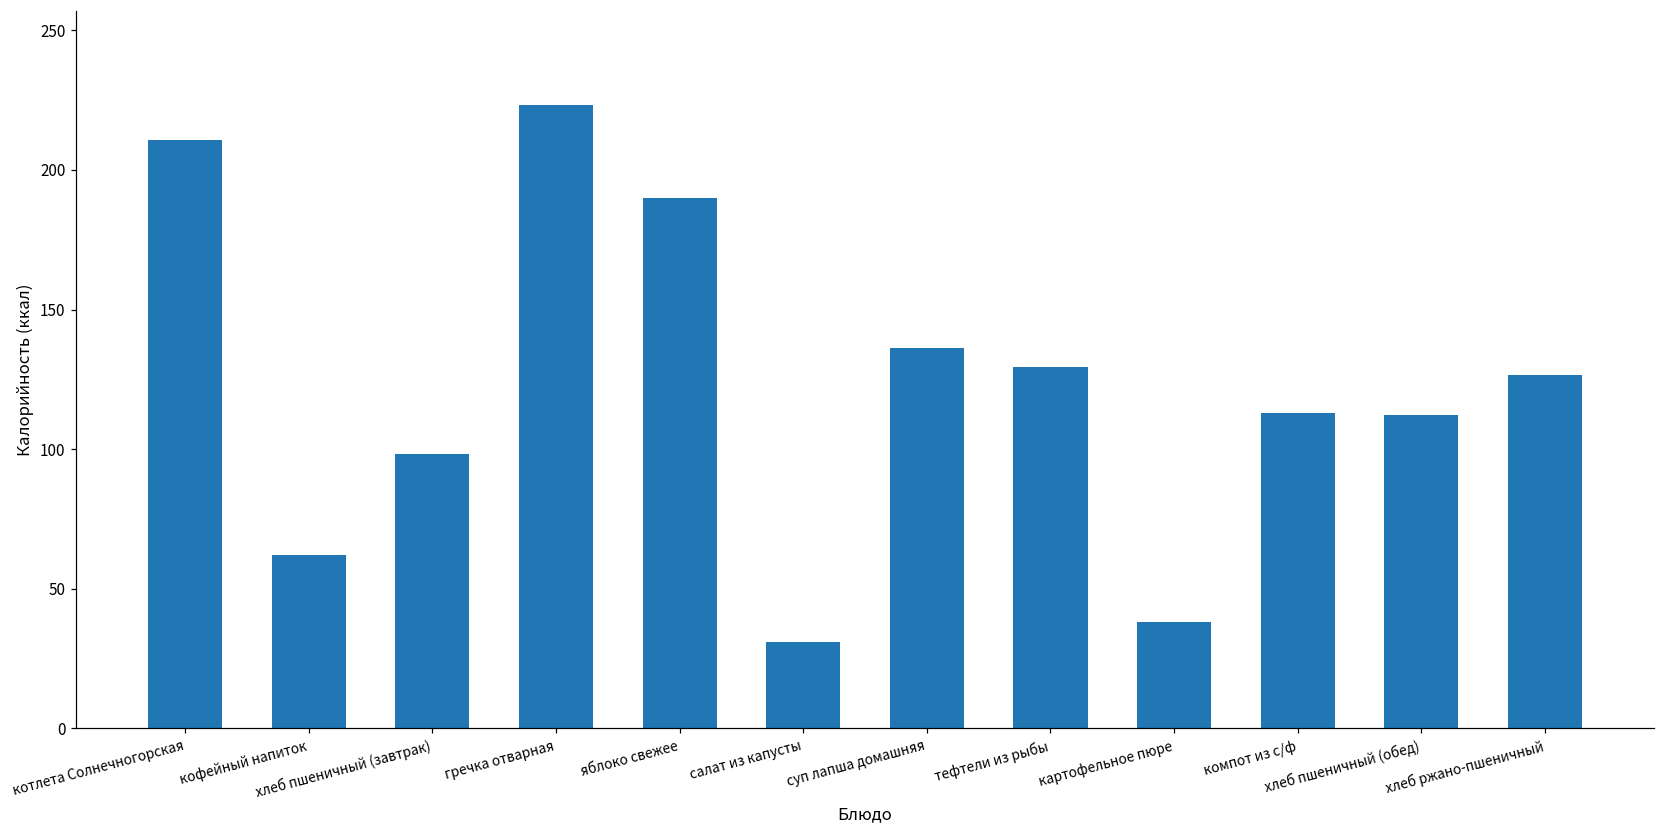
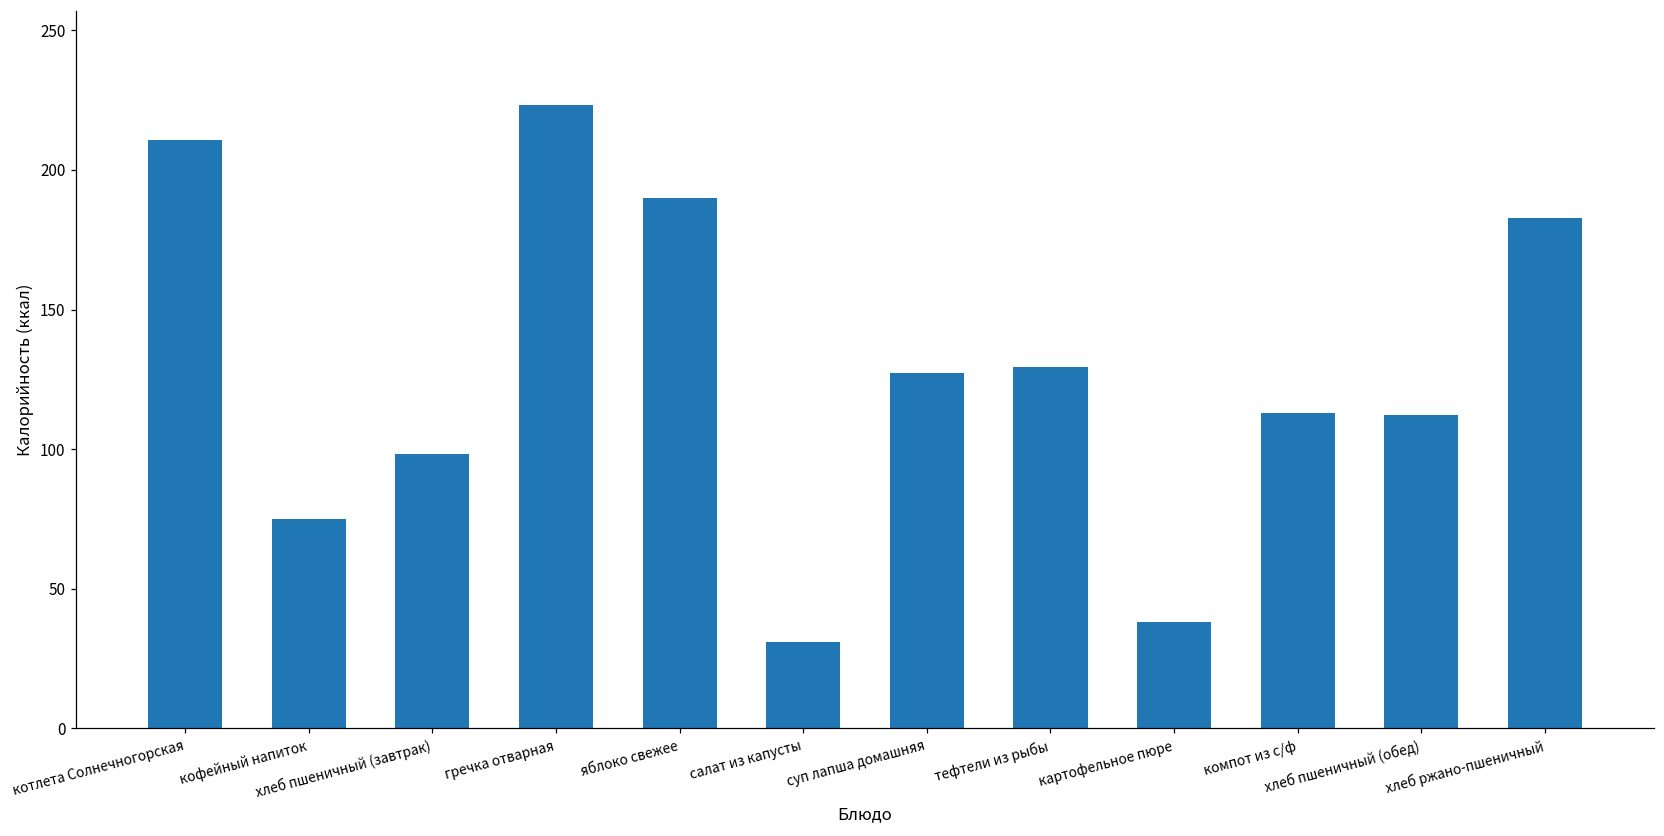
  {
    "котлета Солнечногорская": 211,
-   "кофейный напиток": 62,
+   "кофейный напиток": 75,
    "хлеб пшеничный (завтрак)": 98,
    "гречка отварная": 223,
    "яблоко свежее": 190,
    "салат из капусты": 31,
-   "суп лапша домашняя": 136,
+   "суп лапша домашняя": 127,
    "тефтели из рыбы": 129,
    "картофельное пюре": 38,
    "компот из с/ф": 113,
    "хлеб пшеничный (обед)": 112,
-   "хлеб ржано-пшеничный": 127
+   "хлеб ржано-пшеничный": 183
  }
